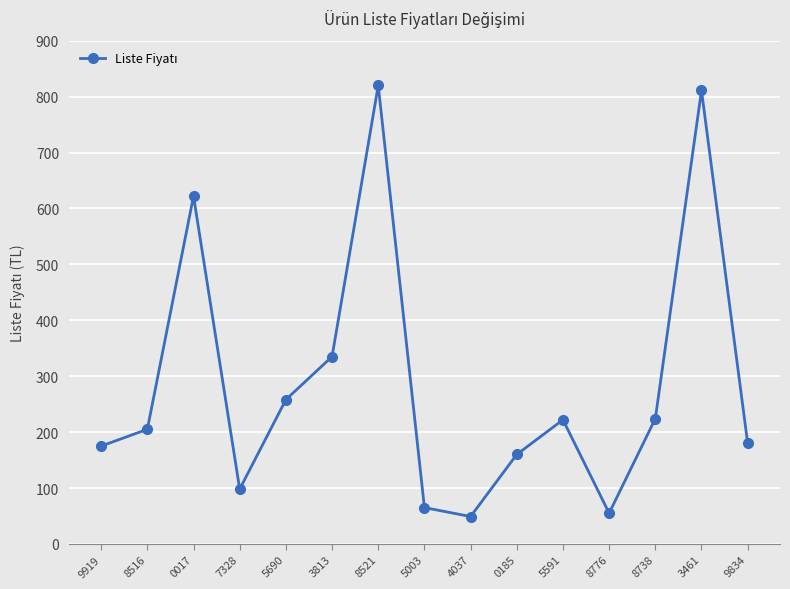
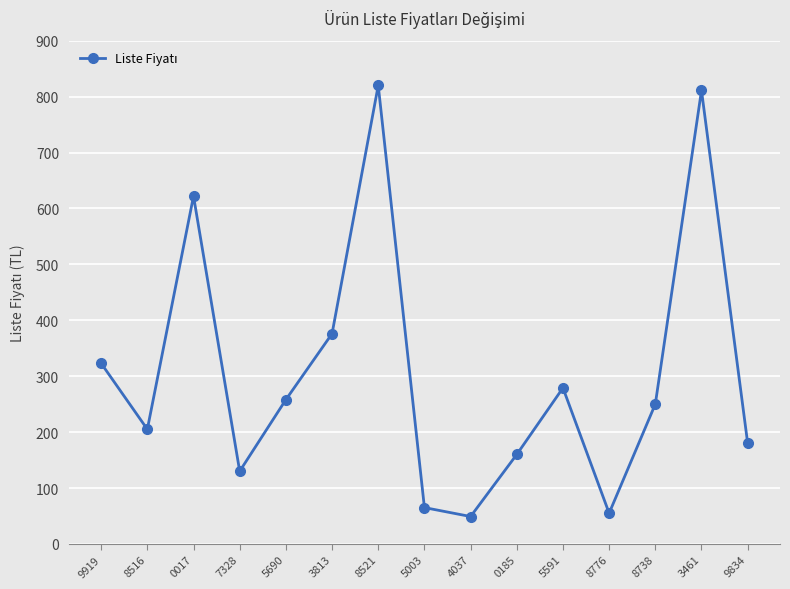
  {
-   "9919": 180,
+   "9919": 320,
    "8516": 210,
    "0017": 620,
-   "7328": 100,
+   "7328": 130,
    "5690": 260,
-   "3813": 340,
+   "3813": 380,
    "8521": 820,
    "5003": 70,
    "4037": 50,
    "0185": 160,
-   "5591": 220,
+   "5591": 280,
    "8776": 60,
-   "8738": 220,
+   "8738": 250,
    "3461": 810,
    "9834": 180
  }
